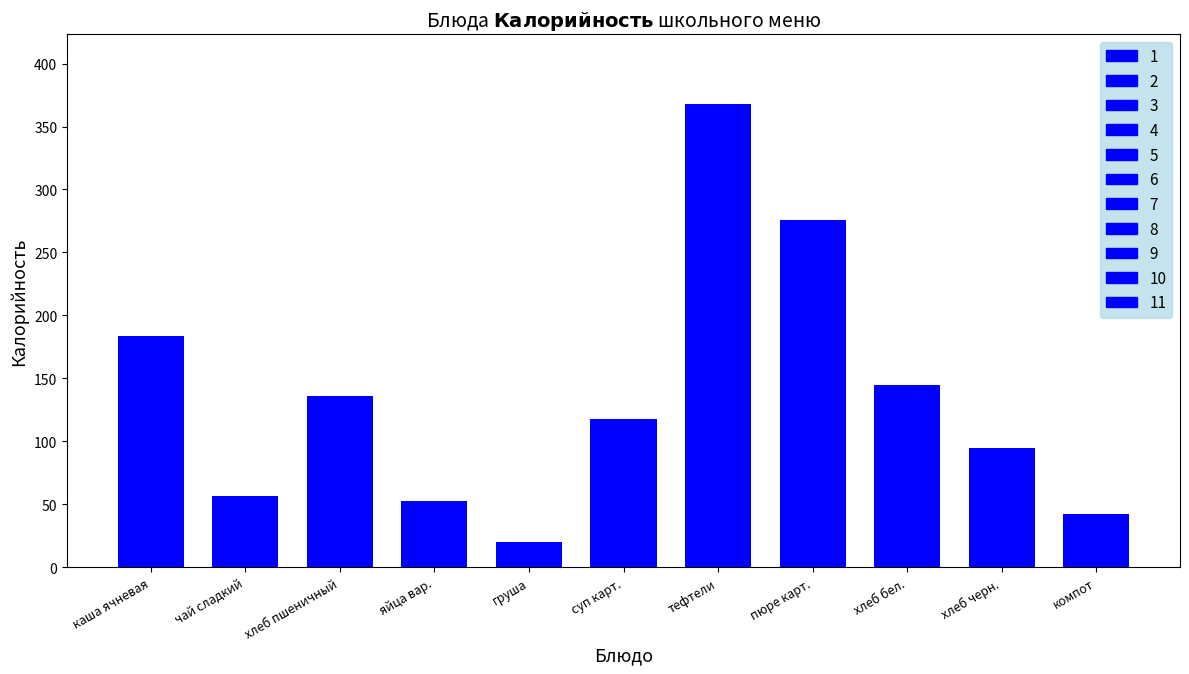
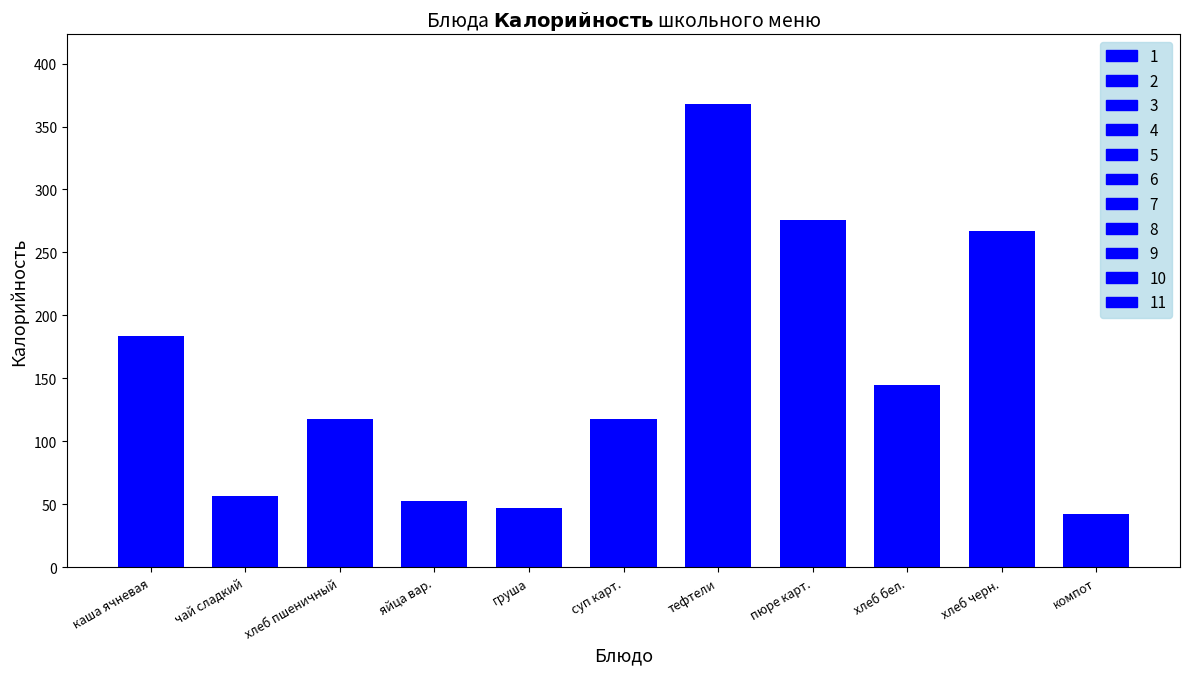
  {
    "каша ячневая": 184,
    "чай сладкий": 57,
-   "хлеб пшеничный": 136,
+   "хлеб пшеничный": 118,
    "яйца вар.": 53,
-   "груша": 20,
+   "груша": 47,
    "суп карт.": 118,
    "тефтели": 368,
    "пюре карт.": 276,
    "хлеб бел.": 145,
-   "хлеб черн.": 95,
+   "хлеб черн.": 267,
    "компот": 42
  }
